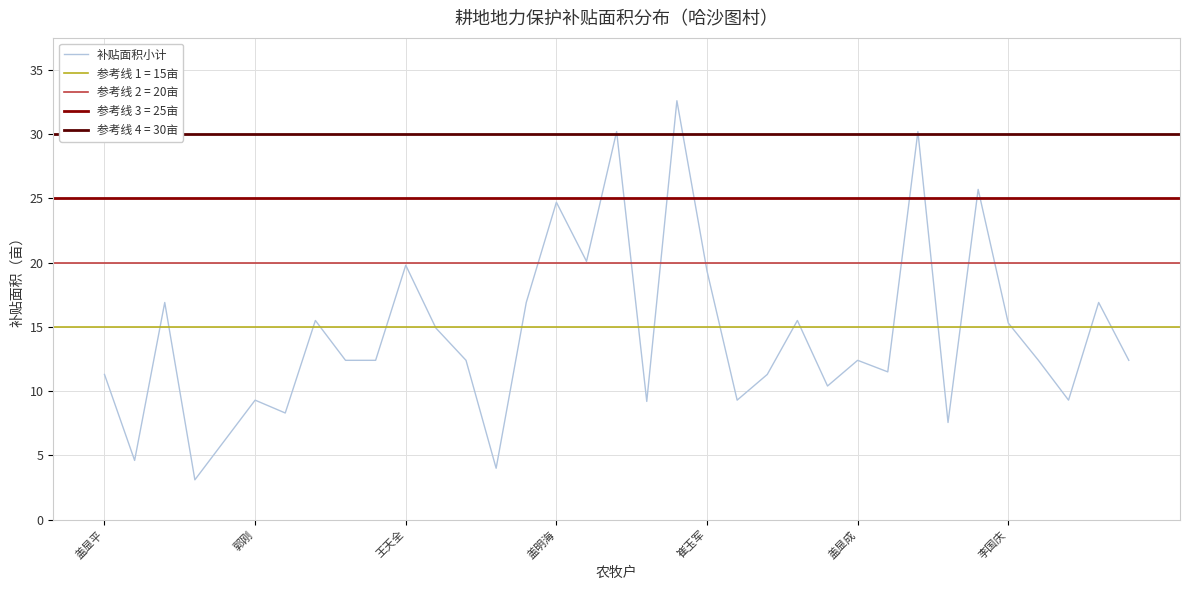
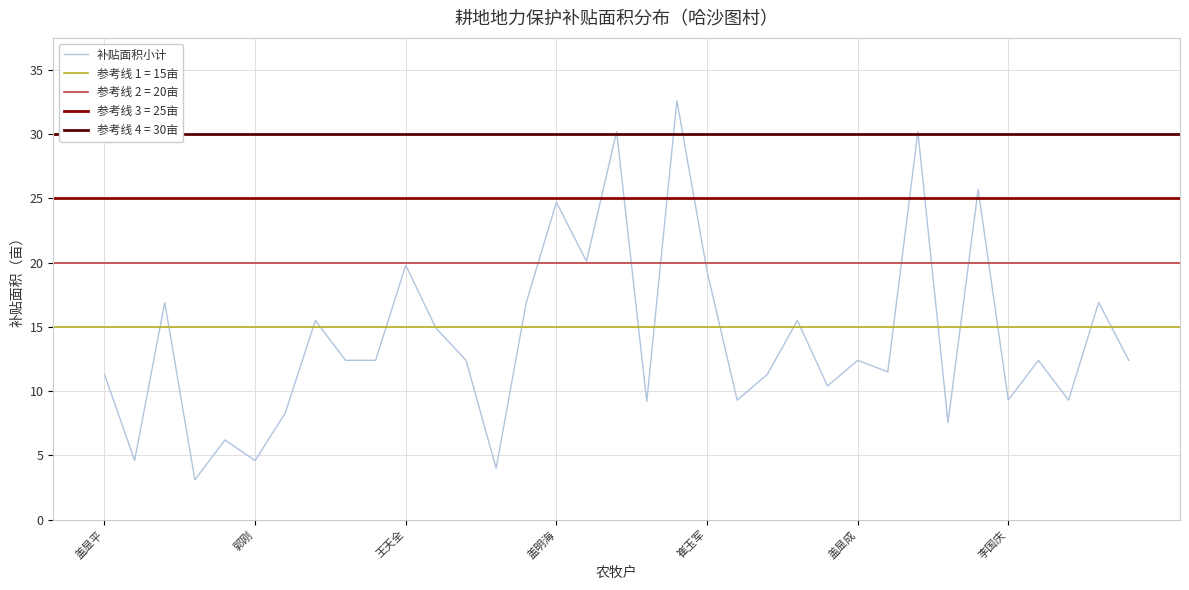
  {
    "盖显平": 11.3,
-   "郭刚": 9.3,
+   "郭刚": 4.6,
    "王天全": 19.8,
    "盖明海": 24.7,
    "崔玉军": 19.4,
    "盖显成": 12.4,
-   "李国庆": 15.3
+   "李国庆": 9.3
  }
